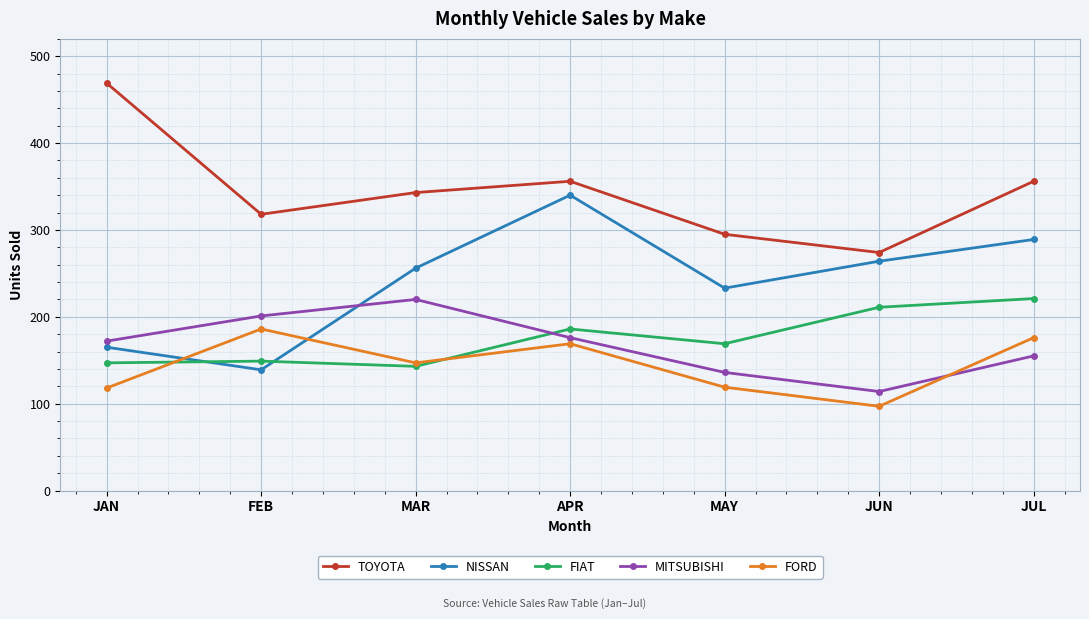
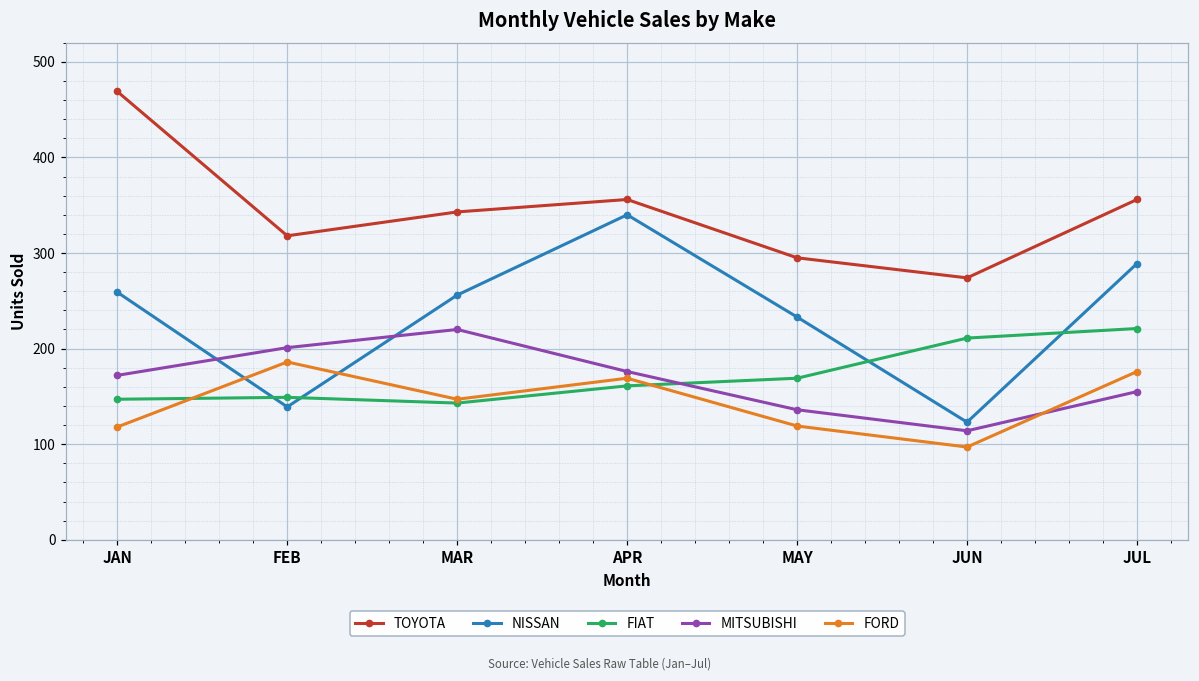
  {
    "TOYOTA": {
      "JAN": 470,
      "FEB": 320,
      "MAR": 340,
      "APR": 360,
      "MAY": 300,
      "JUN": 270,
      "JUL": 360
    },
    "NISSAN": {
-     "JAN": 170,
+     "JAN": 260,
      "FEB": 140,
      "MAR": 260,
      "APR": 340,
      "MAY": 230,
-     "JUN": 260,
+     "JUN": 120,
      "JUL": 290
    },
    "FIAT": {
      "JAN": 150,
      "FEB": 150,
      "MAR": 140,
-     "APR": 190,
+     "APR": 160,
      "MAY": 170,
      "JUN": 210,
      "JUL": 220
    },
    "MITSUBISHI": {
      "JAN": 170,
      "FEB": 200,
      "MAR": 220,
      "APR": 180,
      "MAY": 140,
      "JUN": 110,
      "JUL": 160
    },
    "FORD": {
      "JAN": 120,
      "FEB": 190,
      "MAR": 150,
      "APR": 170,
      "MAY": 120,
      "JUN": 100,
      "JUL": 180
    }
  }
